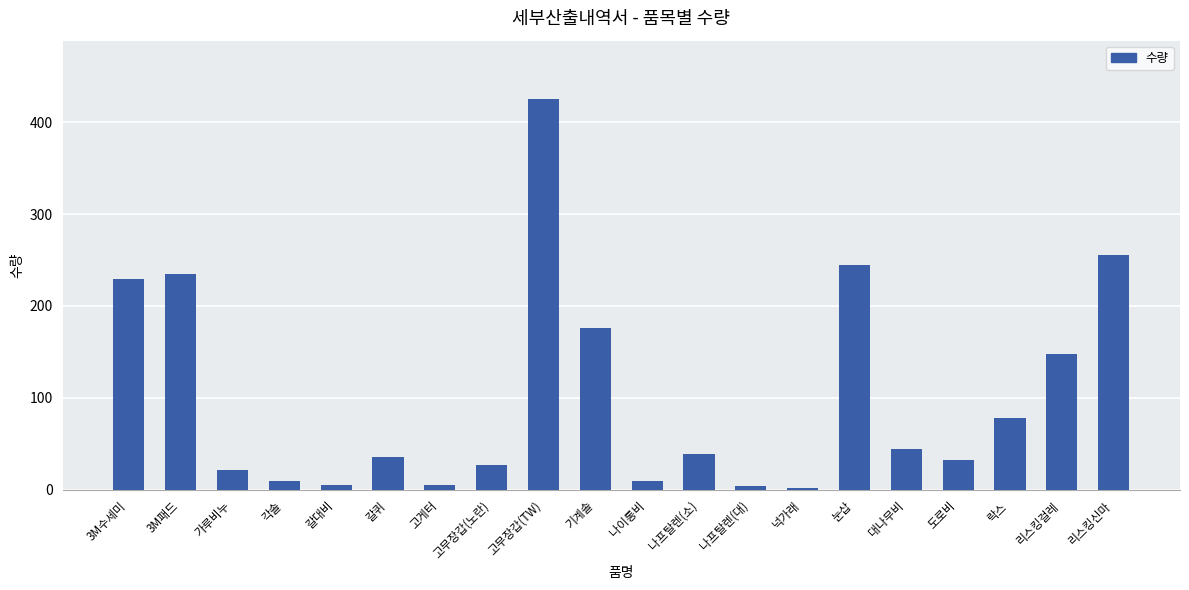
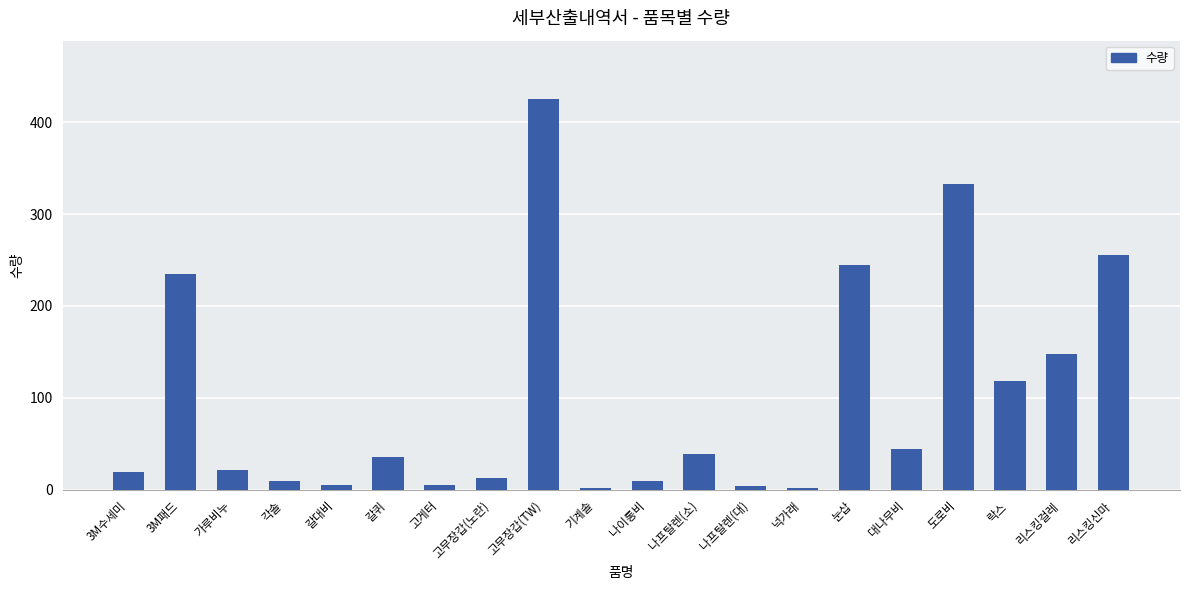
  {
-   "3M수세미": 230,
+   "3M수세미": 20,
    "3M패드": 240,
    "가루비누": 20,
    "각솔": 10,
    "갈대비": 10,
    "갈퀴": 40,
    "고게터": 10,
-   "고무장갑(노란)": 30,
+   "고무장갑(노란)": 10,
    "고무장갑(TW)": 430,
-   "기계솔": 180,
+   "기계솔": 0,
    "나이롱비": 10,
    "나프탈렌(소)": 40,
    "나프탈렌(대)": 0,
    "눈삽": 250,
    "대나무비": 40,
-   "도로비": 30,
-   "락스": 80,
+   "도로비": 330,
+   "락스": 120,
    "리스킹걸레": 150,
    "리스킹신마": 260
  }
